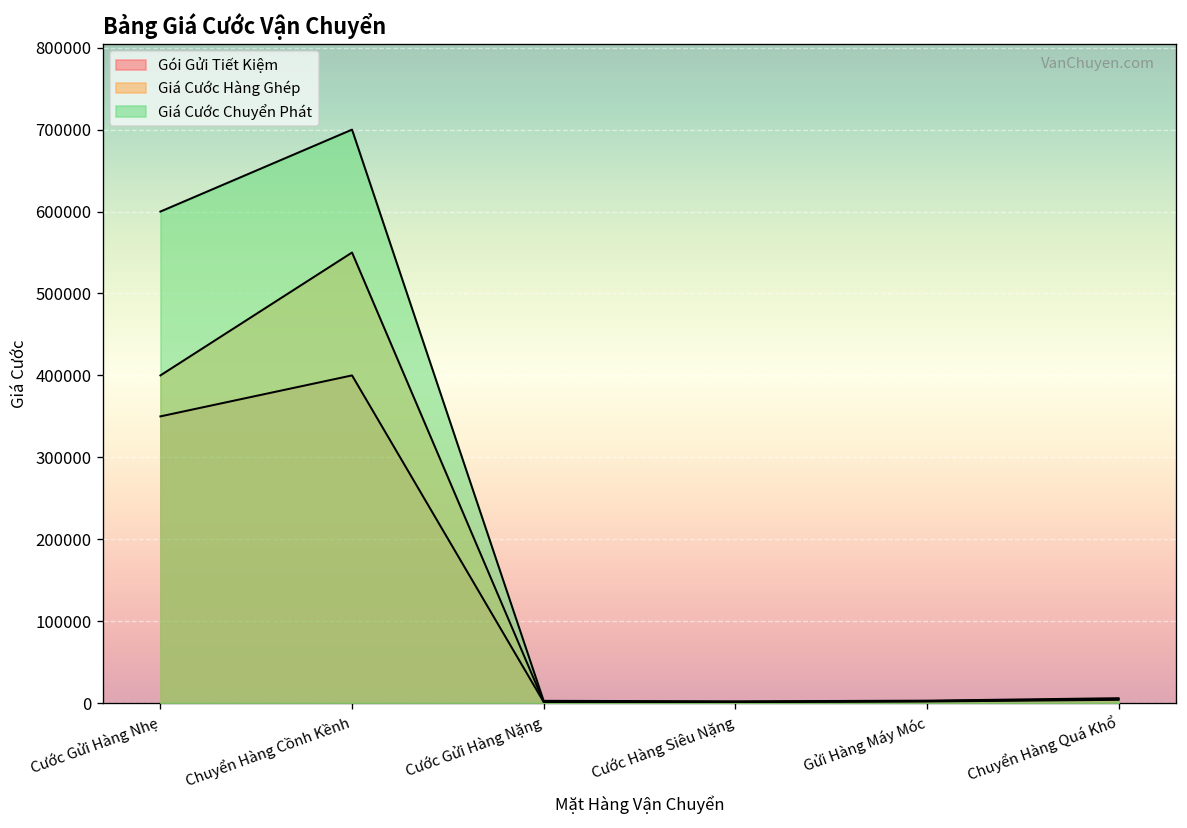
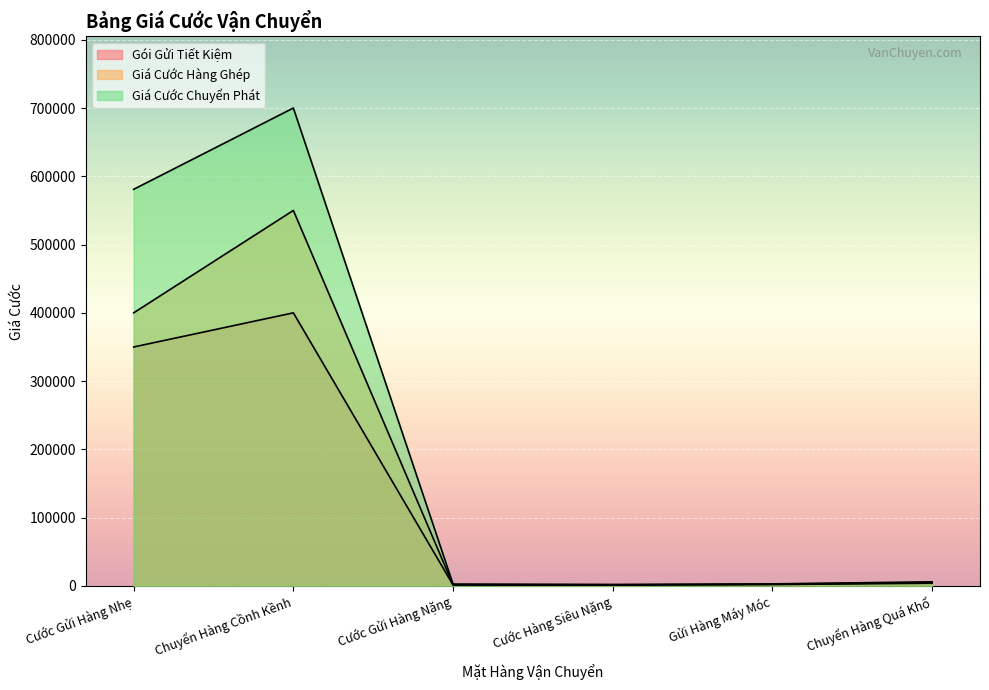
  {
    "Giá Cước Chuyển Phát": {
-     "Cước Gửi Hàng Nhẹ": 600000,
+     "Cước Gửi Hàng Nhẹ": 580000,
      "Chuyển Hàng Cồnh Kềnh": 700000
    }
  }
